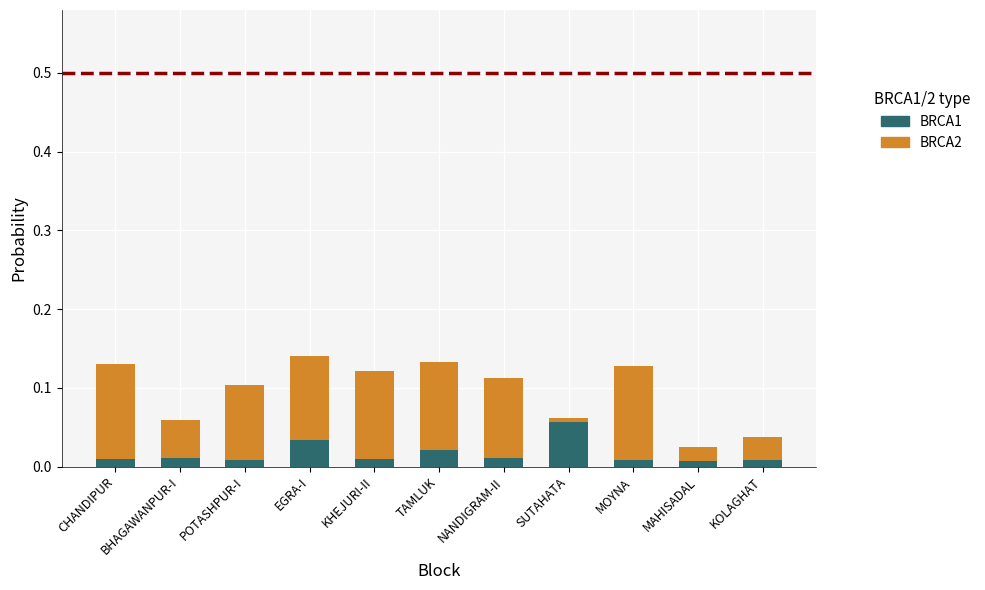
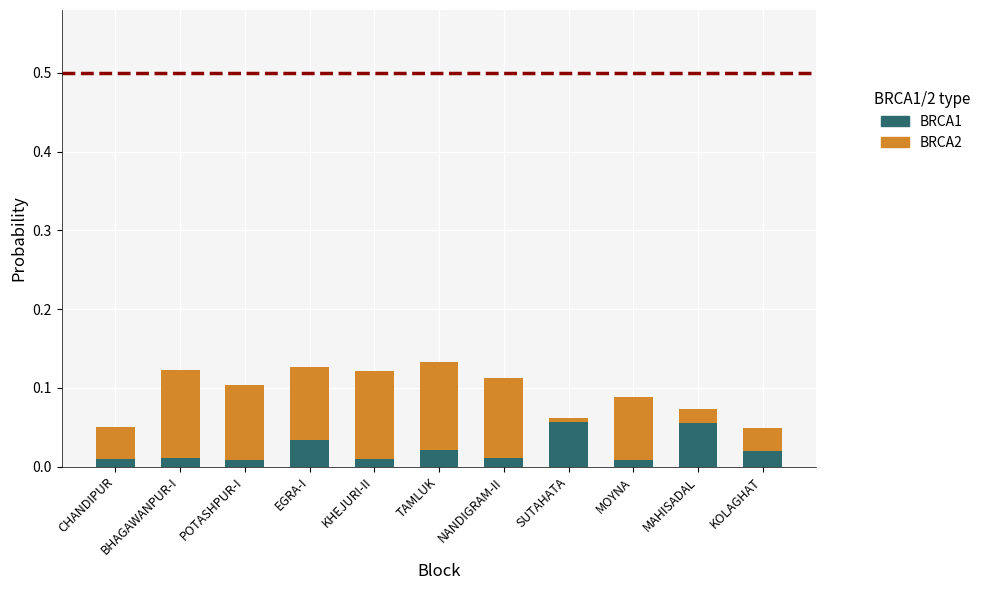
  {
    "BRCA1": {
      "CHANDIPUR": 0.01,
      "BHAGAWANPUR-I": 0.01,
      "POTASHPUR-I": 0.01,
      "EGRA-I": 0.03,
      "KHEJURI-II": 0.01,
      "TAMLUK": 0.02,
      "NANDIGRAM-II": 0.01,
      "SUTAHATA": 0.06,
      "MOYNA": 0.01,
-     "MAHISADAL": 0.01,
-     "KOLAGHAT": 0.01
+     "MAHISADAL": 0.06,
+     "KOLAGHAT": 0.02
    },
    "BRCA2": {
-     "CHANDIPUR": 0.12,
-     "BHAGAWANPUR-I": 0.05,
+     "CHANDIPUR": 0.04,
+     "BHAGAWANPUR-I": 0.11,
      "POTASHPUR-I": 0.10,
-     "EGRA-I": 0.11,
+     "EGRA-I": 0.09,
      "KHEJURI-II": 0.11,
      "TAMLUK": 0.11,
      "NANDIGRAM-II": 0.10,
      "SUTAHATA": 0.01,
-     "MOYNA": 0.12,
+     "MOYNA": 0.08,
      "MAHISADAL": 0.02,
      "KOLAGHAT": 0.03
    }
  }
